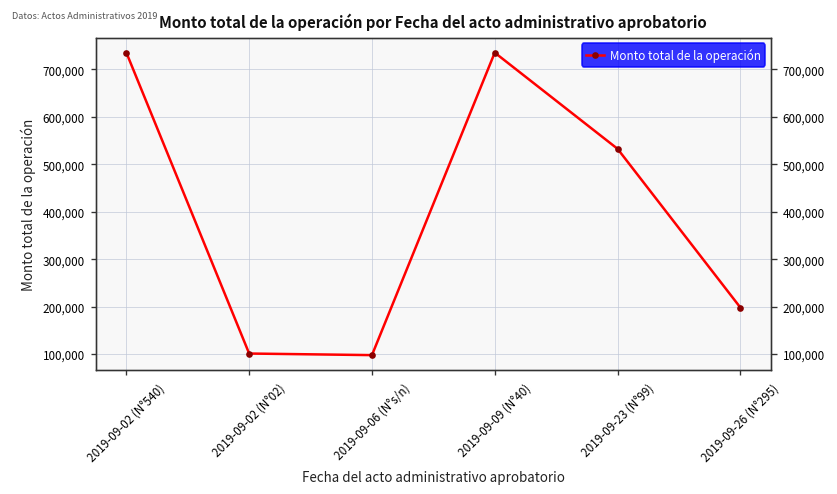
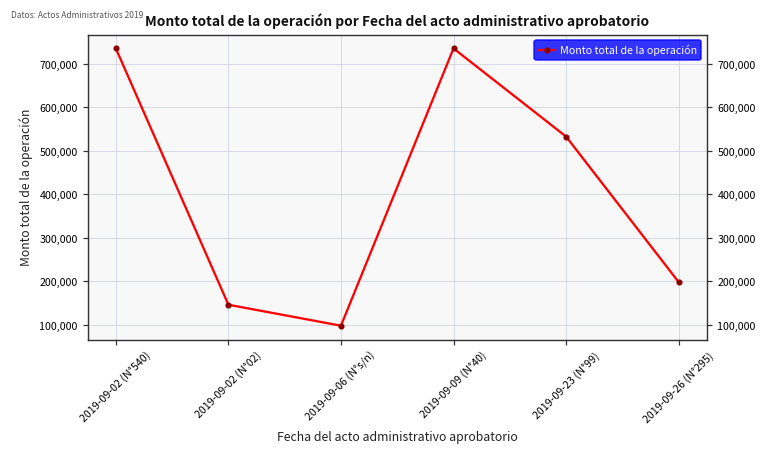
  {
    "2019-09-02 (N°540)": "740,000",
-   "2019-09-02 (N°02)": "100,000",
+   "2019-09-02 (N°02)": "150,000",
    "2019-09-06 (N°s/n)": "100,000",
    "2019-09-09 (N°40)": "740,000",
    "2019-09-23 (N°99)": "530,000",
    "2019-09-26 (N°295)": "200,000"
  }
